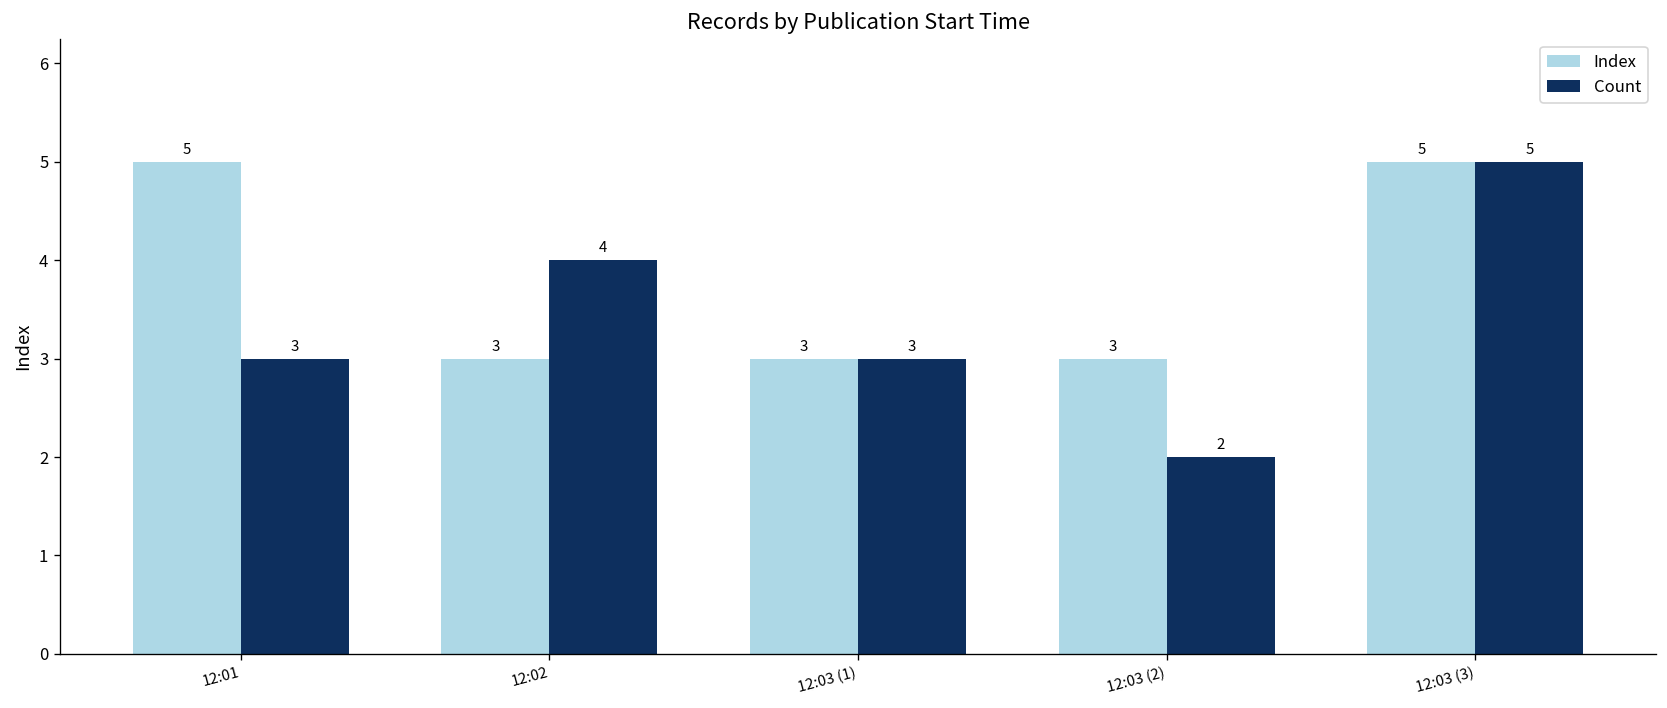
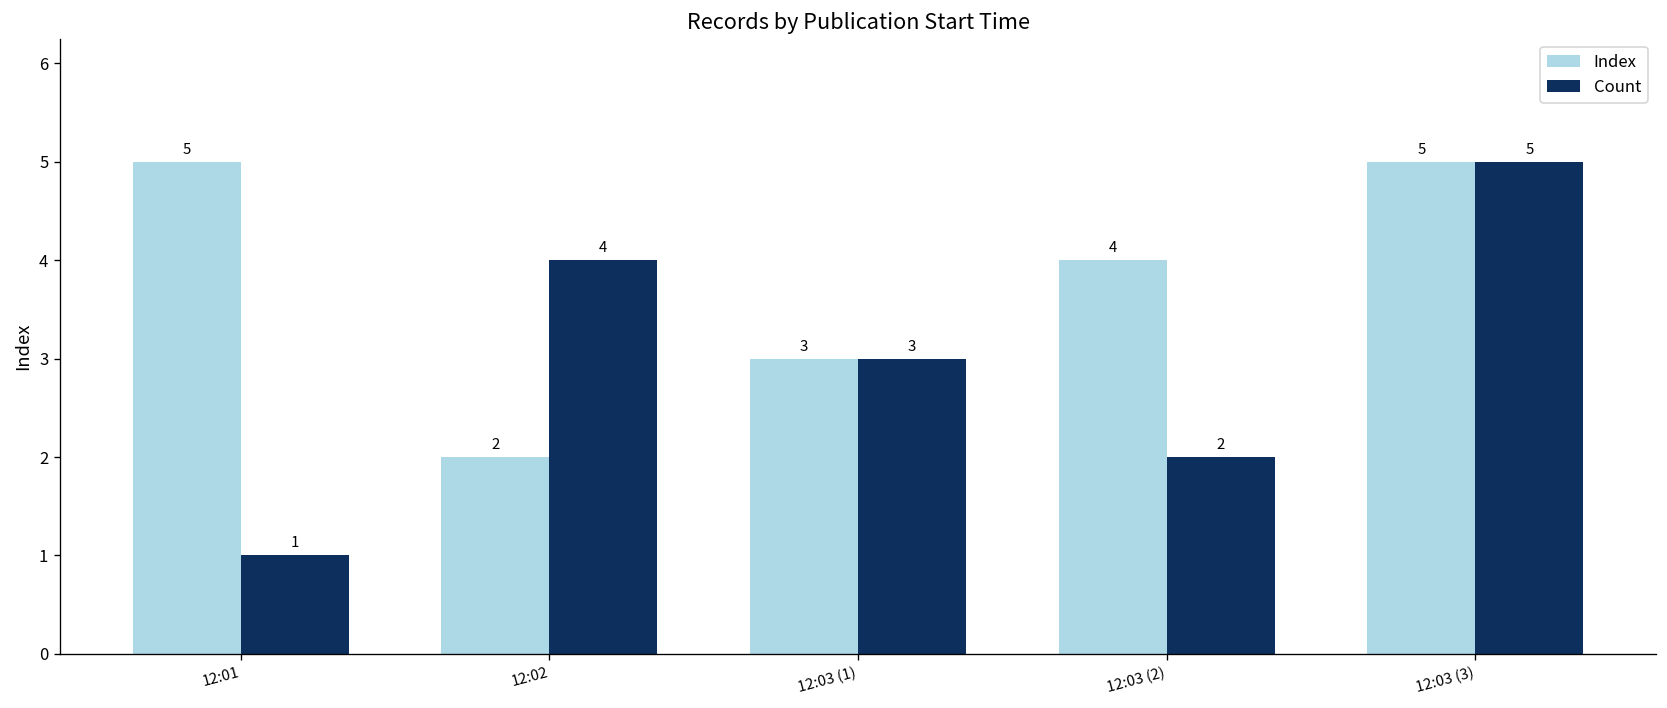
  {
    "Index": {
      "12:01": 5,
-     "12:02": 3,
+     "12:02": 2,
      "12:03 (1)": 3,
-     "12:03 (2)": 3,
+     "12:03 (2)": 4,
      "12:03 (3)": 5
    },
    "Count": {
-     "12:01": 3,
+     "12:01": 1,
      "12:02": 4,
      "12:03 (1)": 3,
      "12:03 (2)": 2,
      "12:03 (3)": 5
    }
  }
